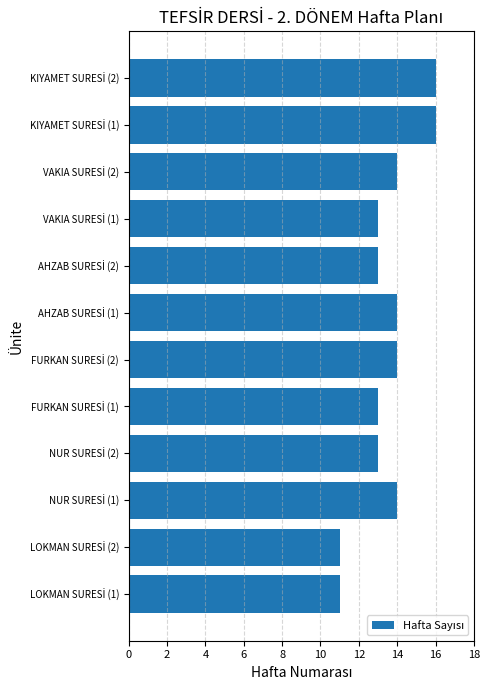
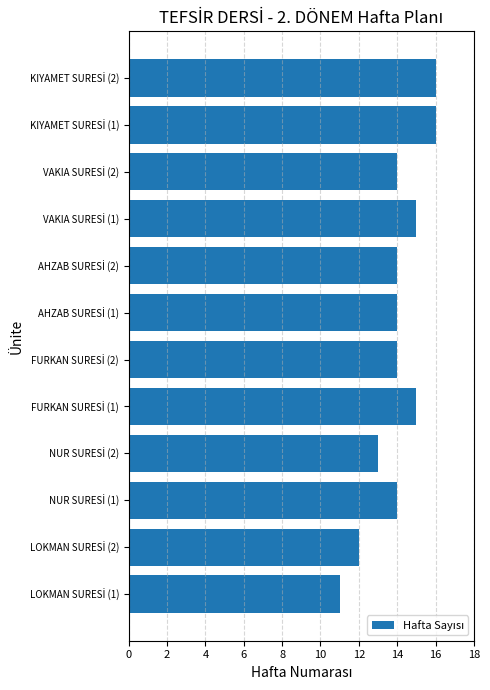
  {
    "KIYAMET SURESİ (2)": 16,
    "KIYAMET SURESİ (1)": 16,
    "VAKIA SURESİ (2)": 14,
-   "VAKIA SURESİ (1)": 13,
-   "AHZAB SURESİ (2)": 13,
+   "VAKIA SURESİ (1)": 15,
+   "AHZAB SURESİ (2)": 14,
    "AHZAB SURESİ (1)": 14,
    "FURKAN SURESİ (2)": 14,
-   "FURKAN SURESİ (1)": 13,
+   "FURKAN SURESİ (1)": 15,
    "NUR SURESİ (2)": 13,
    "NUR SURESİ (1)": 14,
-   "LOKMAN SURESİ (2)": 11,
+   "LOKMAN SURESİ (2)": 12,
    "LOKMAN SURESİ (1)": 11
  }
